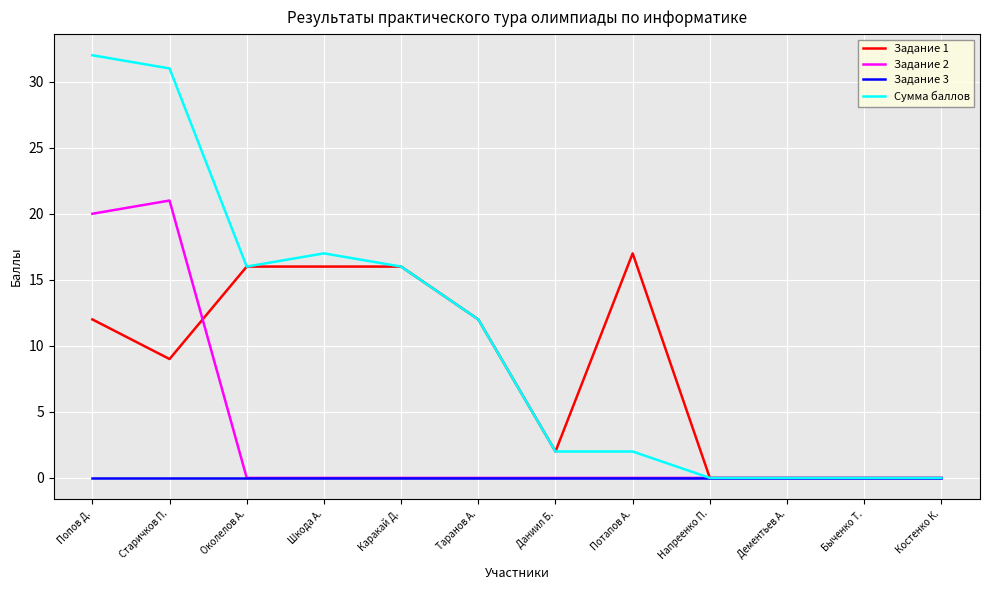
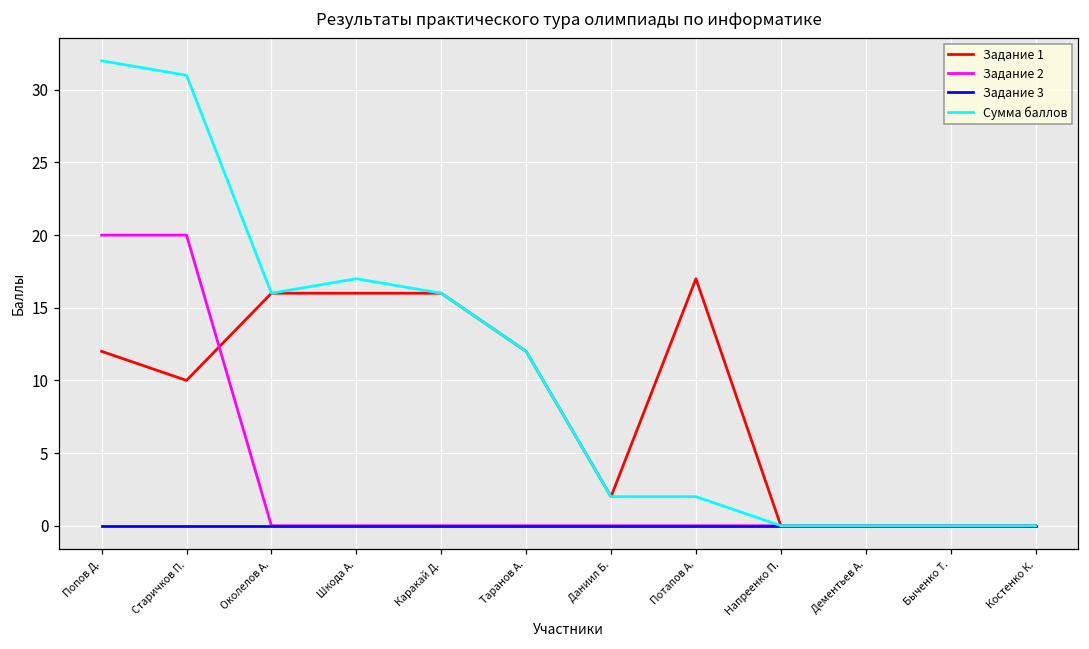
  {
    "Задание 1": {
      "Попов Д.": 12,
-     "Старичков П.": 9,
+     "Старичков П.": 10,
      "Шкода А.": 16,
      "Потапов А.": 17
    },
    "Задание 2": {
      "Попов Д.": 20,
-     "Старичков П.": 21
+     "Старичков П.": 20
    },
    "Задание 3": {
      "Попов Д.": 0,
      "Старичков П.": 0
    },
    "Сумма баллов": {
      "Попов Д.": 32,
      "Старичков П.": 31,
      "Шкода А.": 17,
      "Потапов А.": 2
    }
  }
